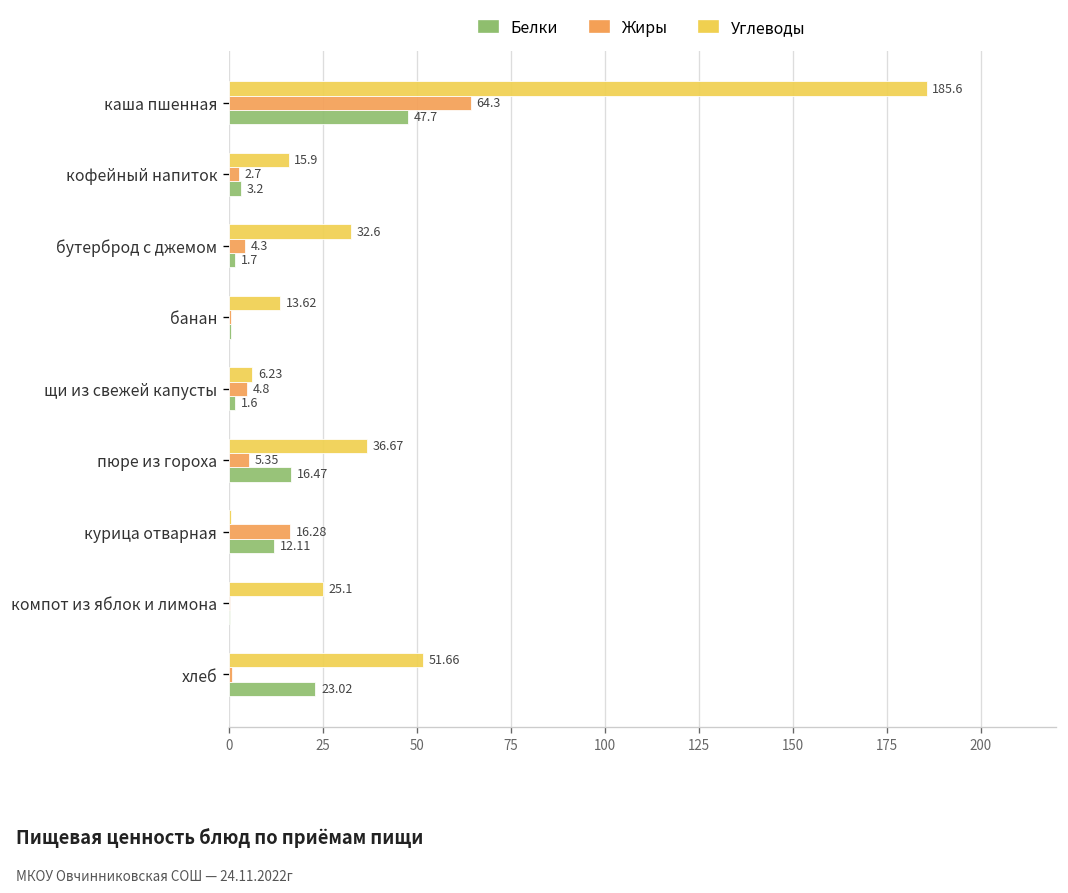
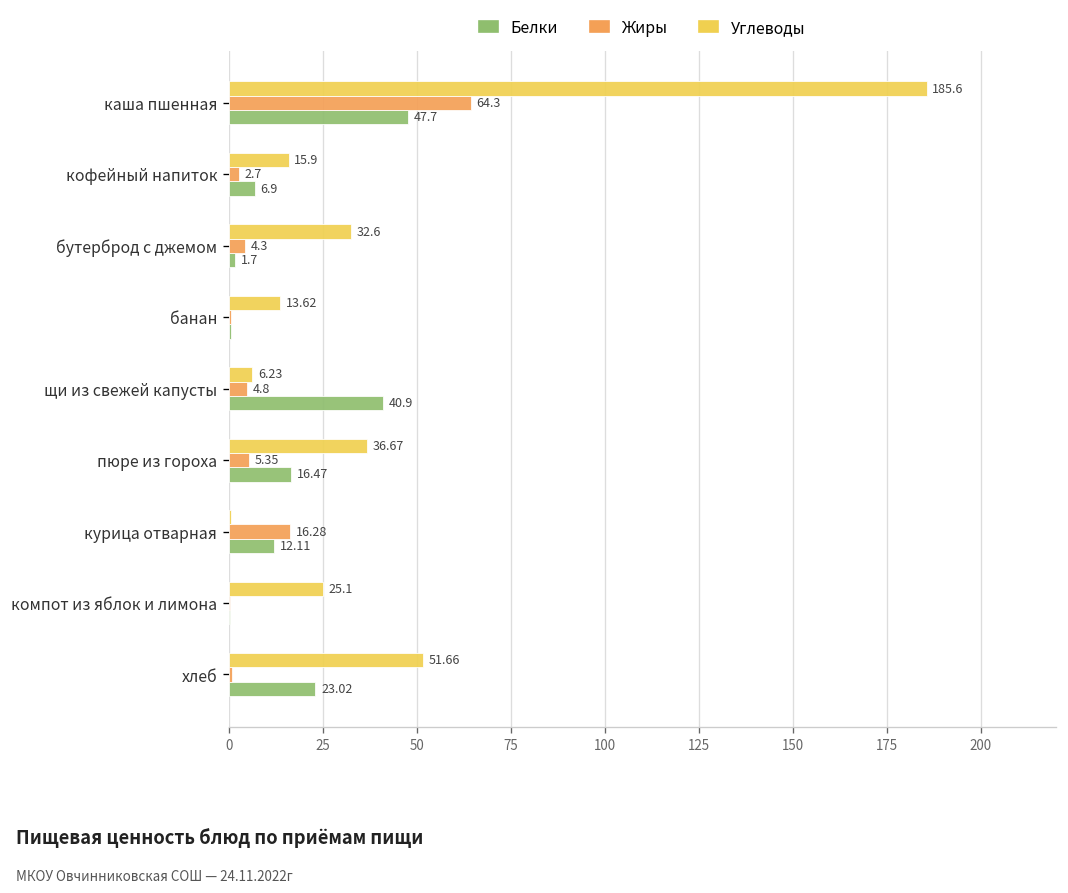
  {
    "Белки": {
      "каша пшенная": 47.7,
-     "кофейный напиток": 3.2,
+     "кофейный напиток": 6.9,
      "бутерброд с джемом": 1.7,
-     "щи из свежей капусты": 1.6,
+     "щи из свежей капусты": 40.9,
      "пюре из гороха": 16.47,
      "курица отварная": 12.11,
      "хлеб": 23.02
    }
  }
